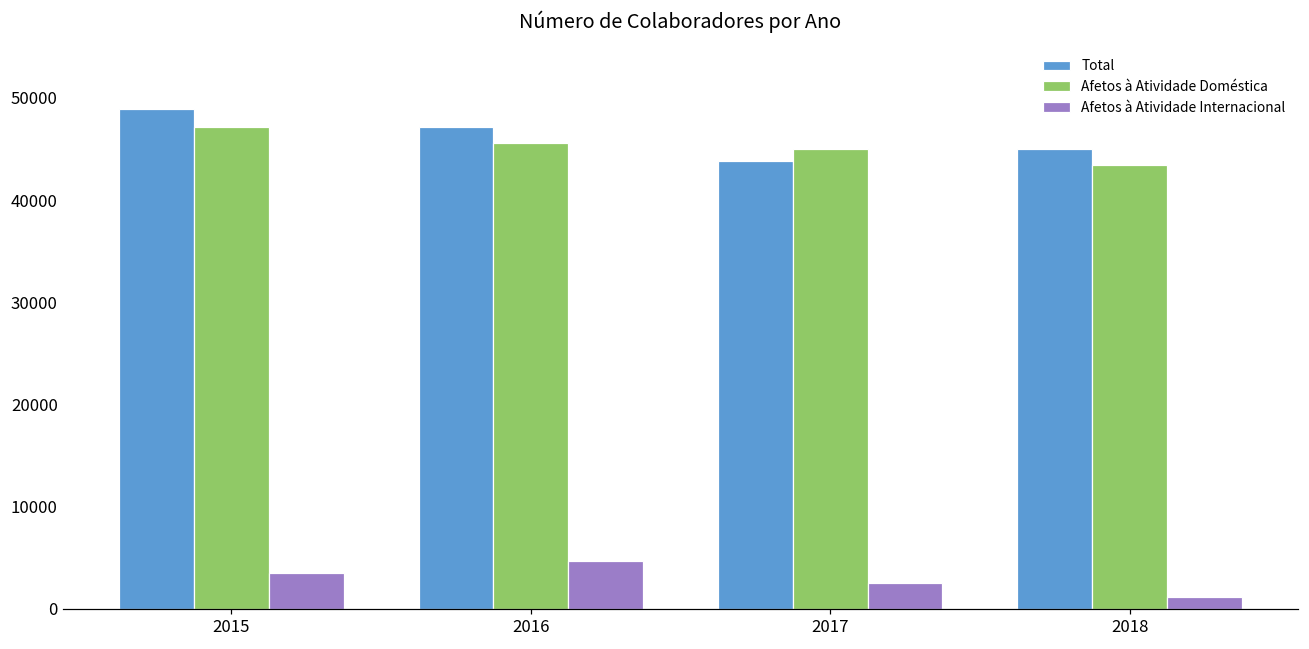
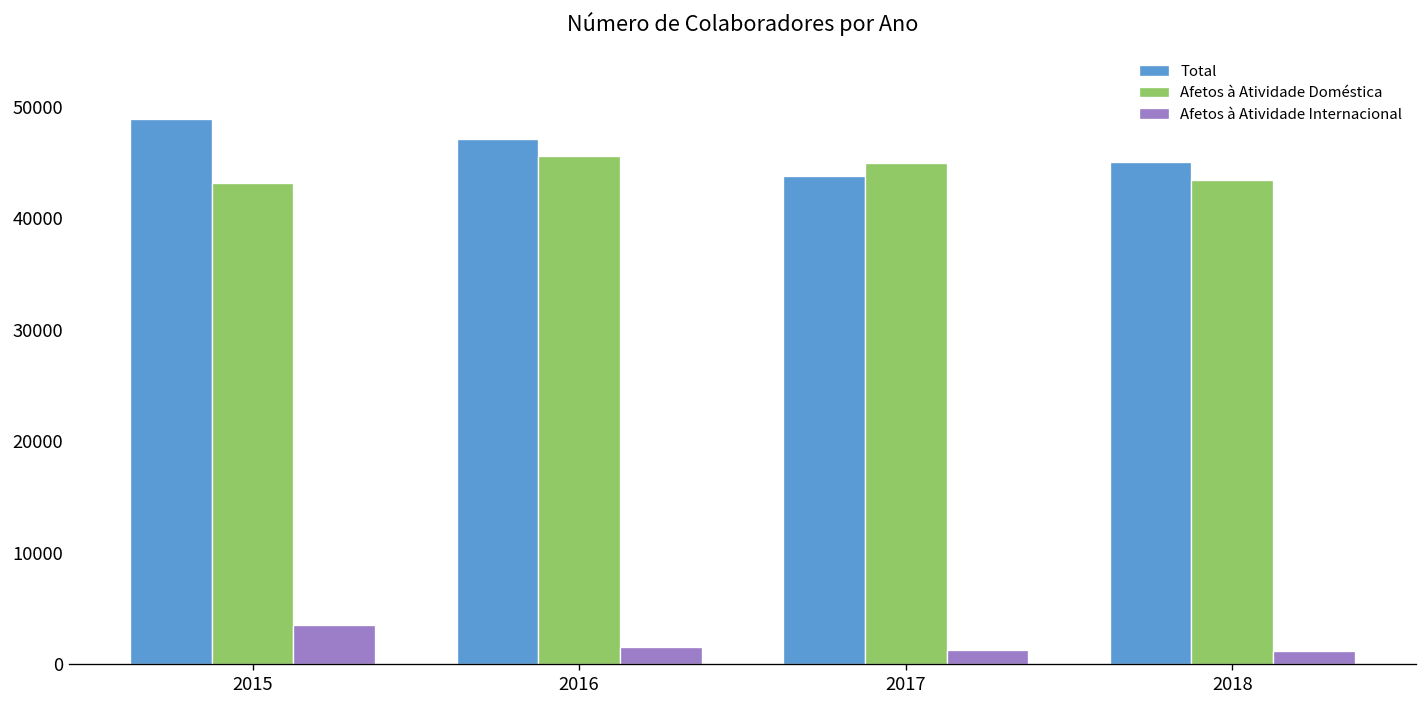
  {
    "Total": {
      "2015": 49000,
      "2016": 47000,
      "2017": 44000,
      "2018": 45000
    },
    "Afetos à Atividade Doméstica": {
-     "2015": 47000,
+     "2015": 43000,
      "2016": 46000,
      "2017": 45000,
      "2018": 43000
    },
    "Afetos à Atividade Internacional": {
      "2015": 3000,
-     "2016": 5000,
-     "2017": 3000,
+     "2016": 1000,
+     "2017": 1000,
      "2018": 1000
    }
  }
